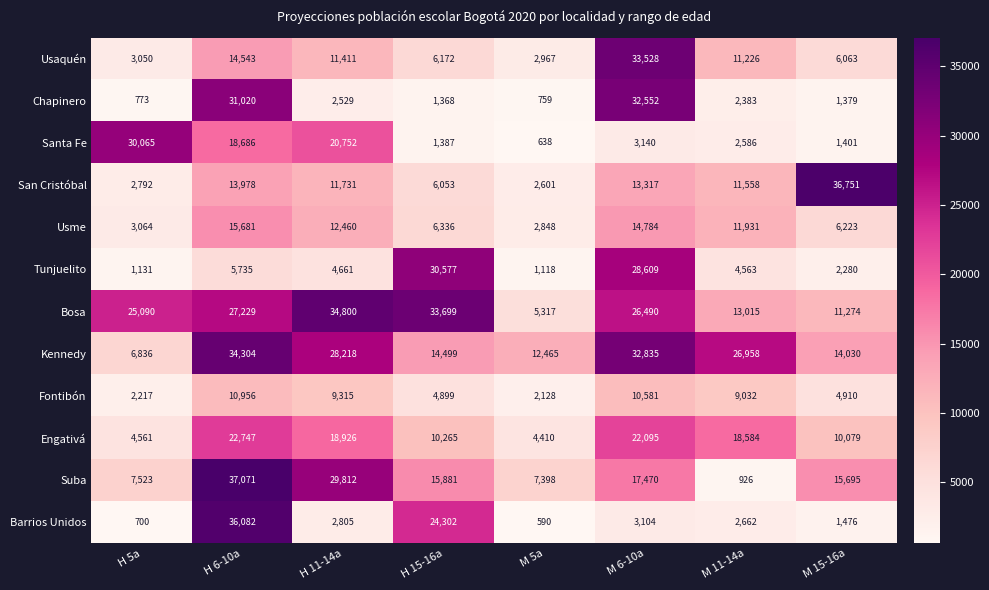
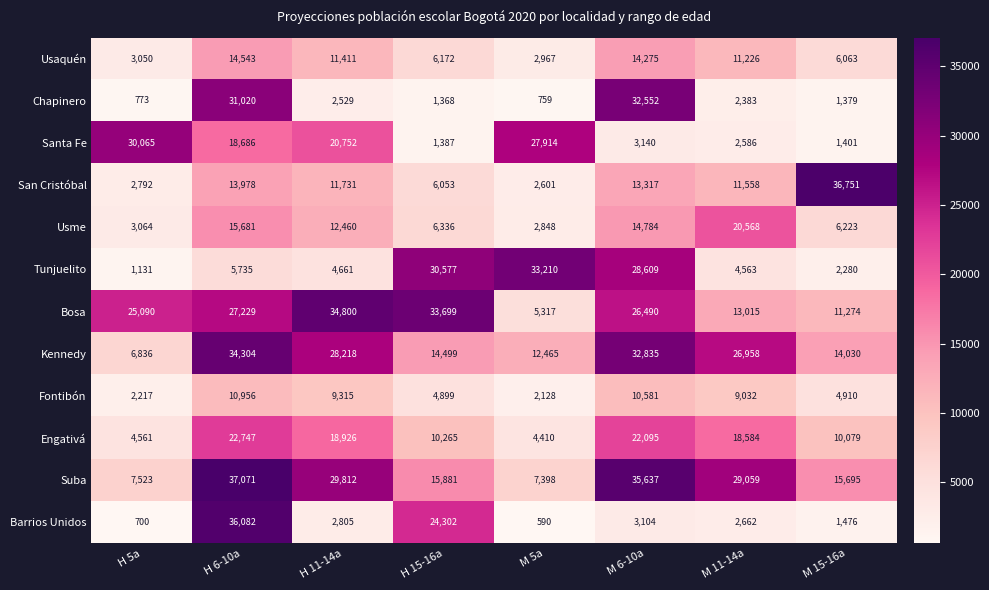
  {
    "Usaquén": {
      "H 5a": "3,050",
      "H 6-10a": "14,543",
      "H 11-14a": "11,411",
      "H 15-16a": "6,172",
      "M 5a": "2,967",
-     "M 6-10a": "33,528",
+     "M 6-10a": "14,275",
      "M 11-14a": "11,226",
      "M 15-16a": "6,063"
    },
    "Chapinero": {
      "H 5a": "773",
      "H 6-10a": "31,020",
      "H 11-14a": "2,529",
      "H 15-16a": "1,368",
      "M 5a": "759",
      "M 6-10a": "32,552",
      "M 11-14a": "2,383",
      "M 15-16a": "1,379"
    },
    "Santa Fe": {
      "H 5a": "30,065",
      "H 6-10a": "18,686",
      "H 11-14a": "20,752",
      "H 15-16a": "1,387",
-     "M 5a": "638",
+     "M 5a": "27,914",
      "M 6-10a": "3,140",
      "M 11-14a": "2,586",
      "M 15-16a": "1,401"
    },
    "San Cristóbal": {
      "H 5a": "2,792",
      "H 6-10a": "13,978",
      "H 11-14a": "11,731",
      "H 15-16a": "6,053",
      "M 5a": "2,601",
      "M 6-10a": "13,317",
      "M 11-14a": "11,558",
      "M 15-16a": "36,751"
    },
    "Usme": {
      "H 5a": "3,064",
      "H 6-10a": "15,681",
      "H 11-14a": "12,460",
      "H 15-16a": "6,336",
      "M 5a": "2,848",
      "M 6-10a": "14,784",
-     "M 11-14a": "11,931",
+     "M 11-14a": "20,568",
      "M 15-16a": "6,223"
    },
    "Tunjuelito": {
      "H 5a": "1,131",
      "H 6-10a": "5,735",
      "H 11-14a": "4,661",
      "H 15-16a": "30,577",
-     "M 5a": "1,118",
+     "M 5a": "33,210",
      "M 6-10a": "28,609",
      "M 11-14a": "4,563",
      "M 15-16a": "2,280"
    },
    "Bosa": {
      "H 5a": "25,090",
      "H 6-10a": "27,229",
      "H 11-14a": "34,800",
      "H 15-16a": "33,699",
      "M 5a": "5,317",
      "M 6-10a": "26,490",
      "M 11-14a": "13,015",
      "M 15-16a": "11,274"
    },
    "Kennedy": {
      "H 5a": "6,836",
      "H 6-10a": "34,304",
      "H 11-14a": "28,218",
      "H 15-16a": "14,499",
      "M 5a": "12,465",
      "M 6-10a": "32,835",
      "M 11-14a": "26,958",
      "M 15-16a": "14,030"
    },
    "Fontibón": {
      "H 5a": "2,217",
      "H 6-10a": "10,956",
      "H 11-14a": "9,315",
      "H 15-16a": "4,899",
      "M 5a": "2,128",
      "M 6-10a": "10,581",
      "M 11-14a": "9,032",
      "M 15-16a": "4,910"
    },
    "Engativá": {
      "H 5a": "4,561",
      "H 6-10a": "22,747",
      "H 11-14a": "18,926",
      "H 15-16a": "10,265",
      "M 5a": "4,410",
      "M 6-10a": "22,095",
      "M 11-14a": "18,584",
      "M 15-16a": "10,079"
    },
    "Suba": {
      "H 5a": "7,523",
      "H 6-10a": "37,071",
      "H 11-14a": "29,812",
      "H 15-16a": "15,881",
      "M 5a": "7,398",
-     "M 6-10a": "17,470",
-     "M 11-14a": "926",
+     "M 6-10a": "35,637",
+     "M 11-14a": "29,059",
      "M 15-16a": "15,695"
    },
    "Barrios Unidos": {
      "H 5a": "700",
      "H 6-10a": "36,082",
      "H 11-14a": "2,805",
      "H 15-16a": "24,302",
      "M 5a": "590",
      "M 6-10a": "3,104",
      "M 11-14a": "2,662",
      "M 15-16a": "1,476"
    }
  }
